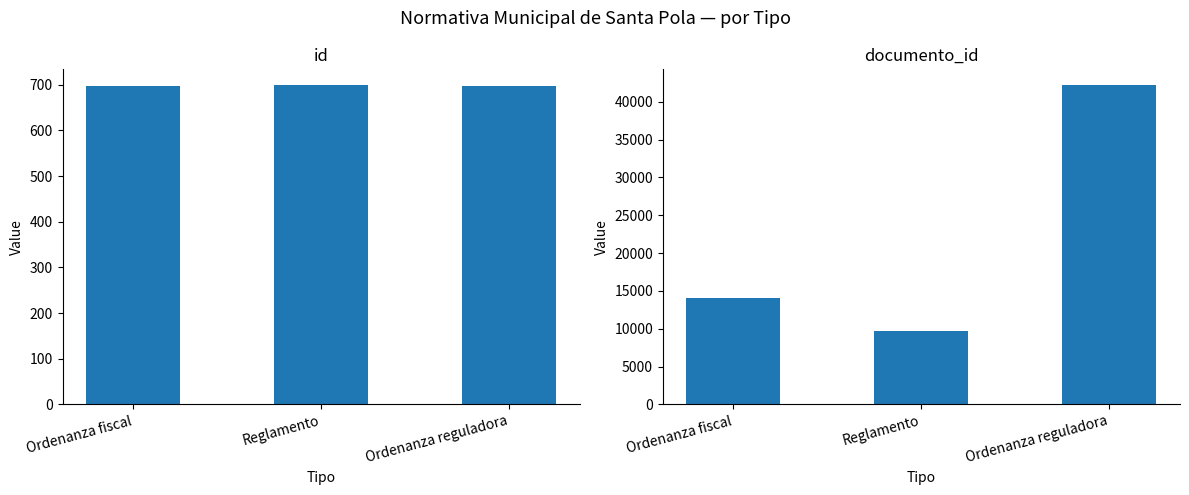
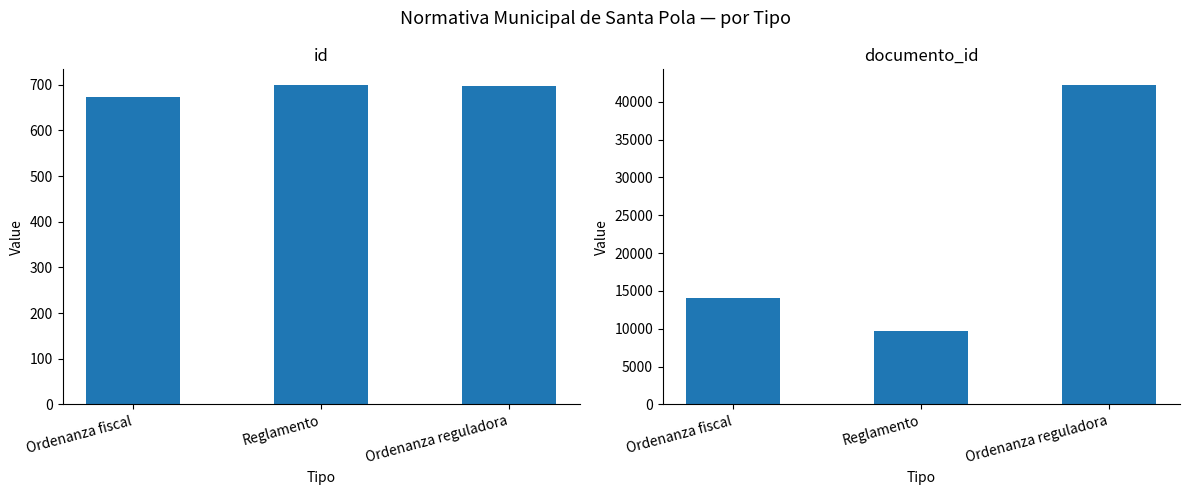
  {
    "id": {
-     "Ordenanza fiscal": 700,
+     "Ordenanza fiscal": 670,
      "Reglamento": 700,
      "Ordenanza reguladora": 700
    },
    "documento_id": {
      "Ordenanza fiscal": 14000,
      "Reglamento": 10000,
      "Ordenanza reguladora": 42000
    }
  }
